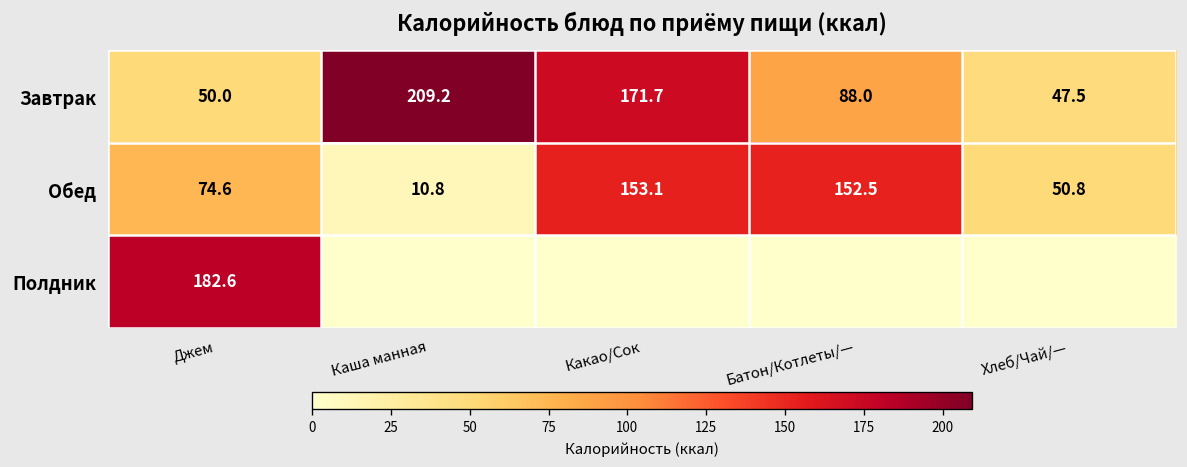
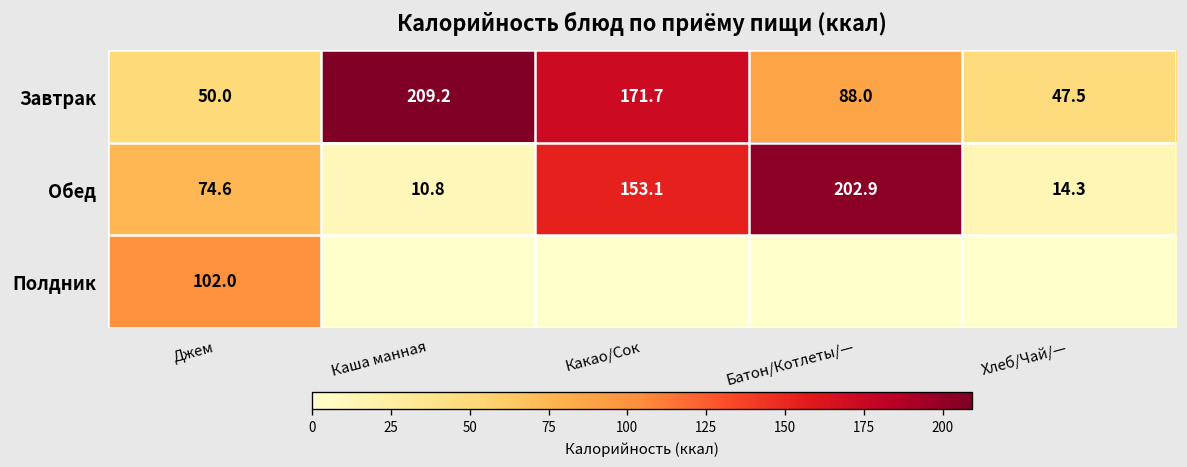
  {
    "Завтрак": {
      "Джем": 50.0,
      "Каша манная": 209.2,
      "Какао/Сок": 171.7,
      "Батон/Котлеты/—": 88.0,
      "Хлеб/Чай/—": 47.5
    },
    "Обед": {
      "Джем": 74.6,
      "Каша манная": 10.8,
      "Какао/Сок": 153.1,
-     "Батон/Котлеты/—": 152.5,
-     "Хлеб/Чай/—": 50.8
+     "Батон/Котлеты/—": 202.9,
+     "Хлеб/Чай/—": 14.3
    },
    "Полдник": {
-     "Джем": 182.6
+     "Джем": 102.0
    }
  }
